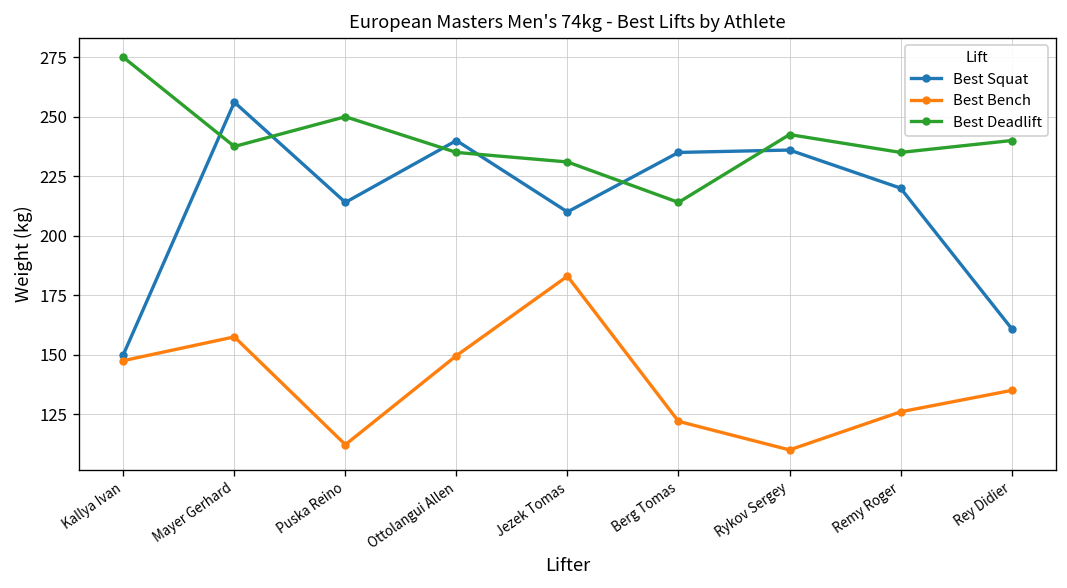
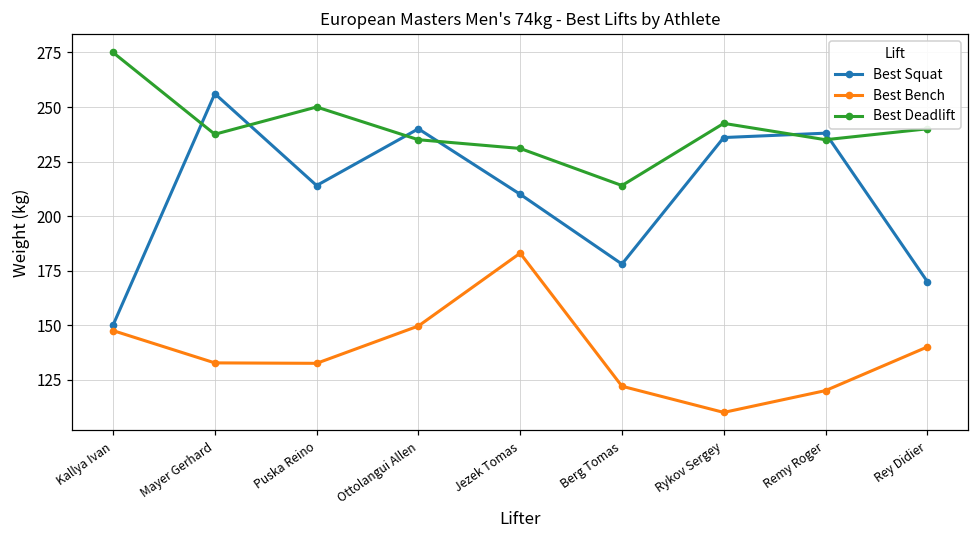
  {
    "Best Squat": {
      "Kallya Ivan": 150,
      "Mayer Gerhard": 256,
      "Puska Reino": 214,
      "Ottolangui Allen": 240,
      "Jezek Tomas": 210,
-     "Berg Tomas": 235,
+     "Berg Tomas": 178,
      "Rykov Sergey": 236,
-     "Remy Roger": 220,
-     "Rey Didier": 161
+     "Remy Roger": 238,
+     "Rey Didier": 170
    },
    "Best Bench": {
      "Kallya Ivan": 148,
-     "Mayer Gerhard": 158,
-     "Puska Reino": 112,
+     "Mayer Gerhard": 133,
+     "Puska Reino": 133,
      "Ottolangui Allen": 150,
      "Jezek Tomas": 183,
      "Berg Tomas": 122,
      "Rykov Sergey": 110,
-     "Remy Roger": 126,
-     "Rey Didier": 135
+     "Remy Roger": 120,
+     "Rey Didier": 140
    },
    "Best Deadlift": {
      "Kallya Ivan": 275,
      "Mayer Gerhard": 238,
      "Puska Reino": 250,
      "Ottolangui Allen": 235,
      "Jezek Tomas": 231,
      "Berg Tomas": 214,
      "Rykov Sergey": 243,
      "Remy Roger": 235
    }
  }
